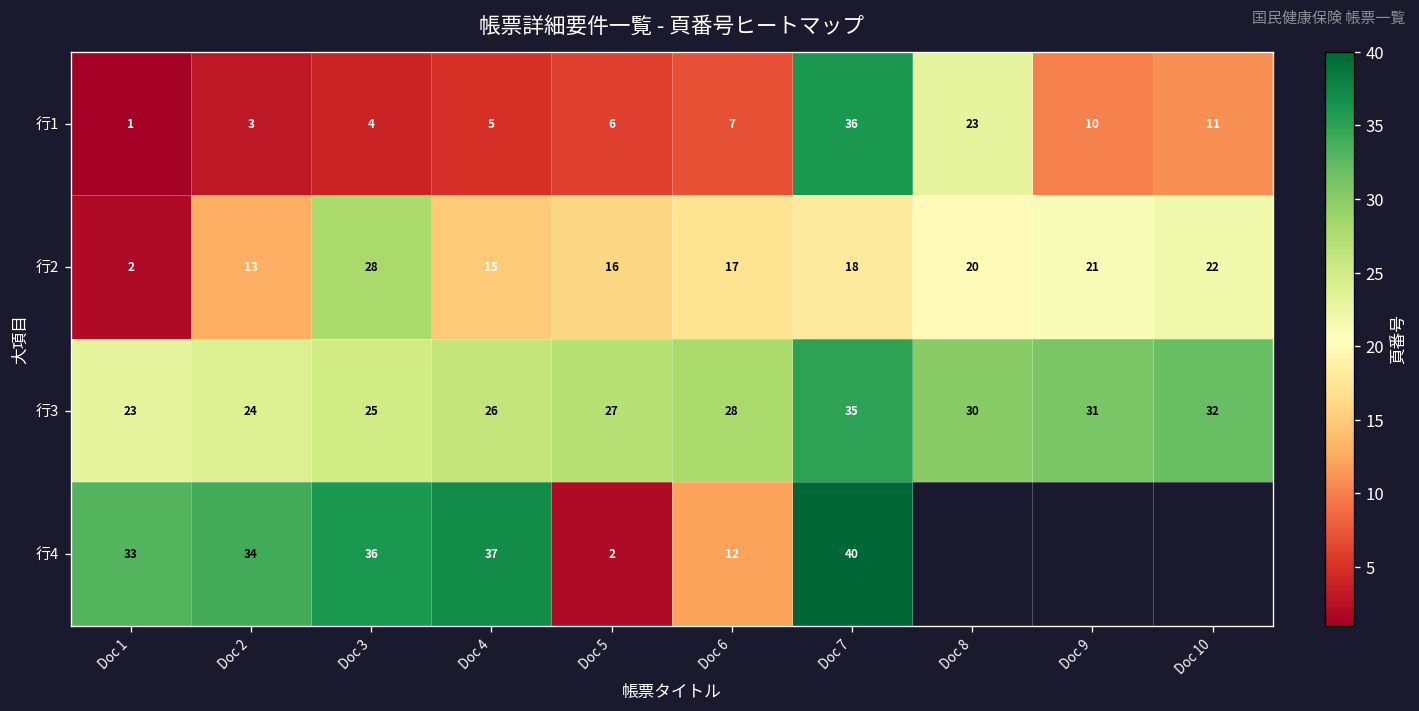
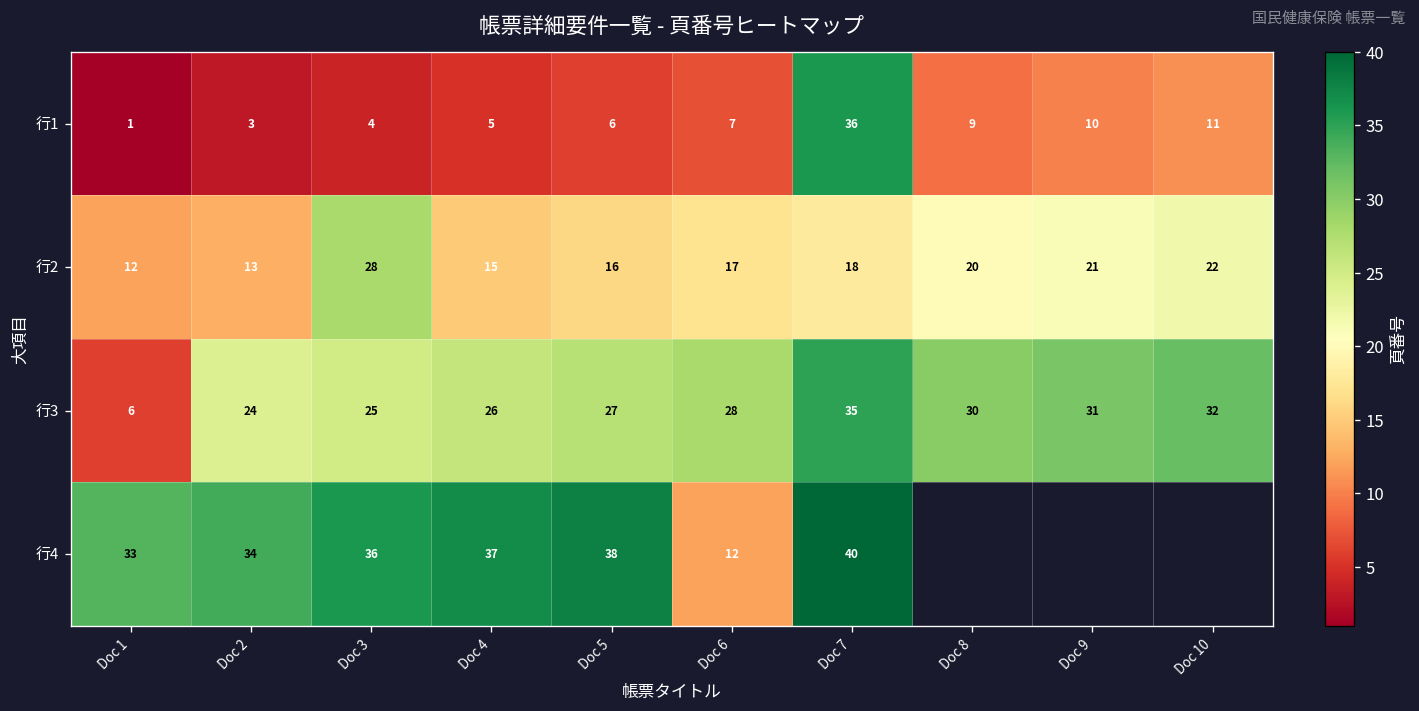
  {
    "行1": {
      "Doc 1": 1,
      "Doc 2": 3,
      "Doc 3": 4,
      "Doc 4": 5,
      "Doc 5": 6,
      "Doc 6": 7,
      "Doc 7": 36,
-     "Doc 8": 23,
+     "Doc 8": 9,
      "Doc 9": 10,
      "Doc 10": 11
    },
    "行2": {
-     "Doc 1": 2,
+     "Doc 1": 12,
      "Doc 2": 13,
      "Doc 3": 28,
      "Doc 4": 15,
      "Doc 5": 16,
      "Doc 6": 17,
      "Doc 7": 18,
      "Doc 8": 20,
      "Doc 9": 21,
      "Doc 10": 22
    },
    "行3": {
-     "Doc 1": 23,
+     "Doc 1": 6,
      "Doc 2": 24,
      "Doc 3": 25,
      "Doc 4": 26,
      "Doc 5": 27,
      "Doc 6": 28,
      "Doc 7": 35,
      "Doc 8": 30,
      "Doc 9": 31,
      "Doc 10": 32
    },
    "行4": {
      "Doc 1": 33,
      "Doc 2": 34,
      "Doc 3": 36,
      "Doc 4": 37,
-     "Doc 5": 2,
+     "Doc 5": 38,
      "Doc 6": 12,
      "Doc 7": 40
    }
  }
